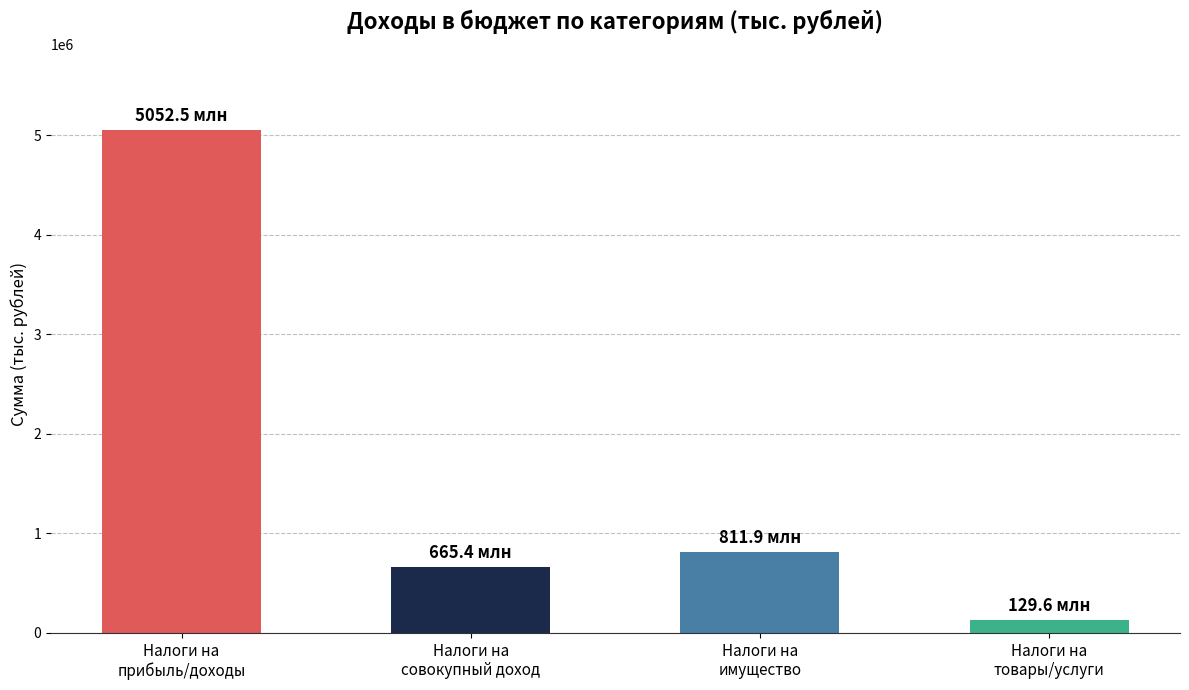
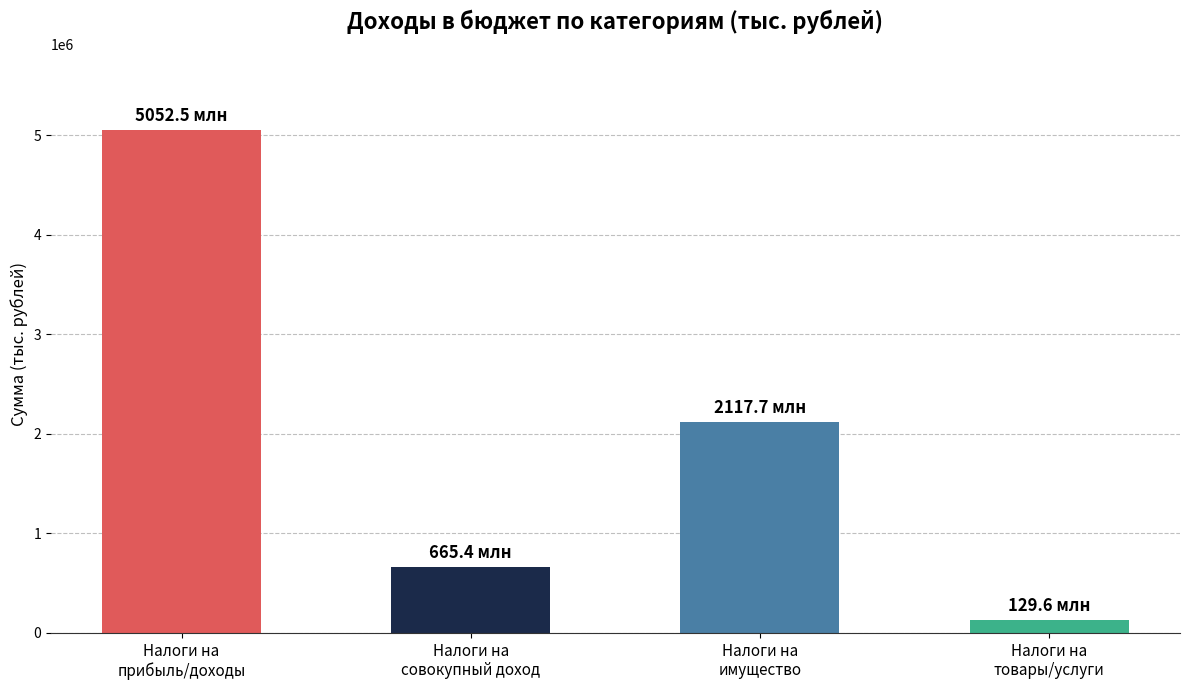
  {
-   "Налоги на имущество": 811.9
+   "Налоги на имущество": 2117.7
  }
